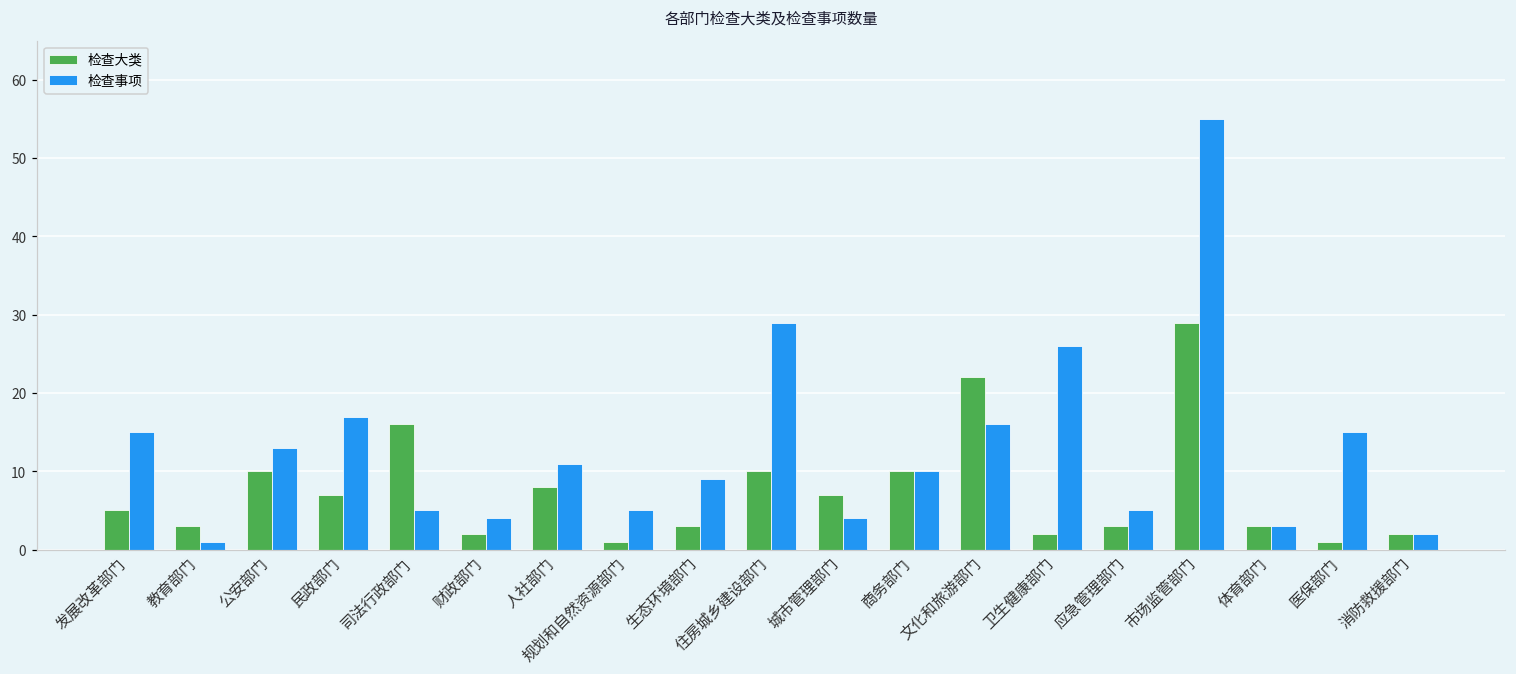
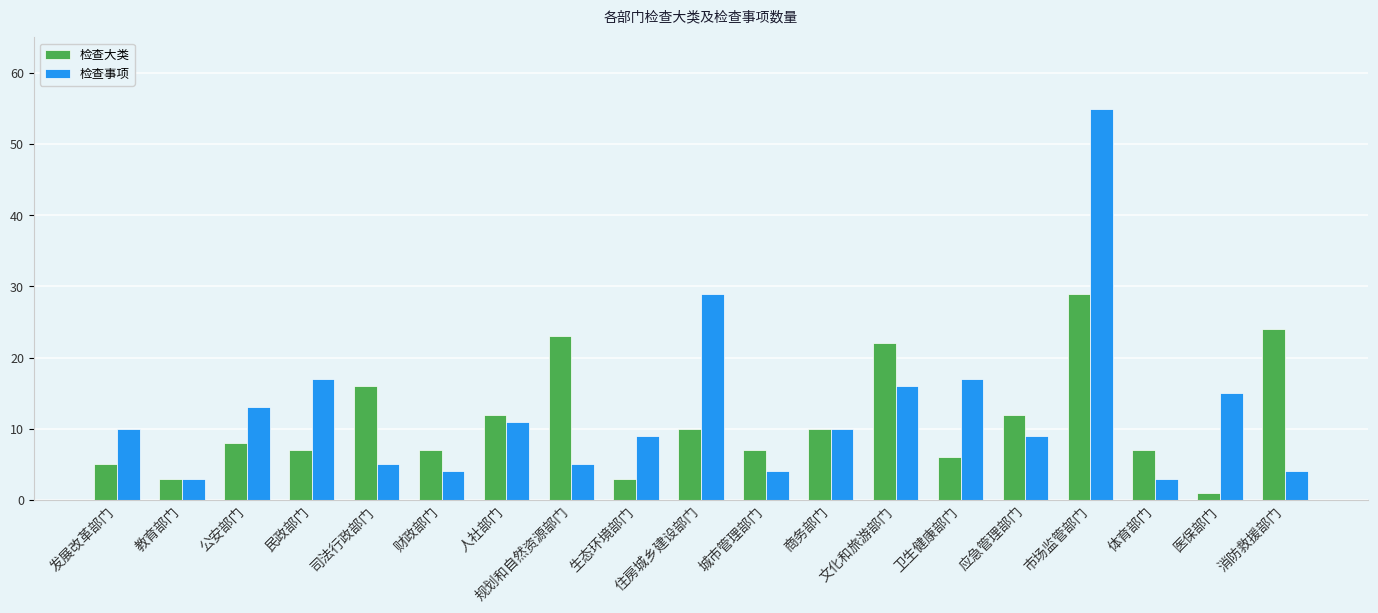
  {
    "检查大类": {
      "发展改革部门": 5,
      "教育部门": 3,
-     "公安部门": 10,
+     "公安部门": 8,
      "民政部门": 7,
      "司法行政部门": 16,
-     "财政部门": 2,
-     "人社部门": 8,
-     "规划和自然资源部门": 1,
+     "财政部门": 7,
+     "人社部门": 12,
+     "规划和自然资源部门": 23,
      "生态环境部门": 3,
      "住房城乡建设部门": 10,
      "城市管理部门": 7,
      "商务部门": 10,
      "文化和旅游部门": 22,
-     "卫生健康部门": 2,
-     "应急管理部门": 3,
+     "卫生健康部门": 6,
+     "应急管理部门": 12,
      "市场监管部门": 29,
-     "体育部门": 3,
+     "体育部门": 7,
      "医保部门": 1,
-     "消防救援部门": 2
+     "消防救援部门": 24
    },
    "检查事项": {
-     "发展改革部门": 15,
-     "教育部门": 1,
+     "发展改革部门": 10,
+     "教育部门": 3,
      "公安部门": 13,
      "民政部门": 17,
      "司法行政部门": 5,
      "财政部门": 4,
      "人社部门": 11,
      "规划和自然资源部门": 5,
      "生态环境部门": 9,
      "住房城乡建设部门": 29,
      "城市管理部门": 4,
      "商务部门": 10,
      "文化和旅游部门": 16,
-     "卫生健康部门": 26,
-     "应急管理部门": 5,
+     "卫生健康部门": 17,
+     "应急管理部门": 9,
      "市场监管部门": 55,
      "体育部门": 3,
      "医保部门": 15,
-     "消防救援部门": 2
+     "消防救援部门": 4
    }
  }
